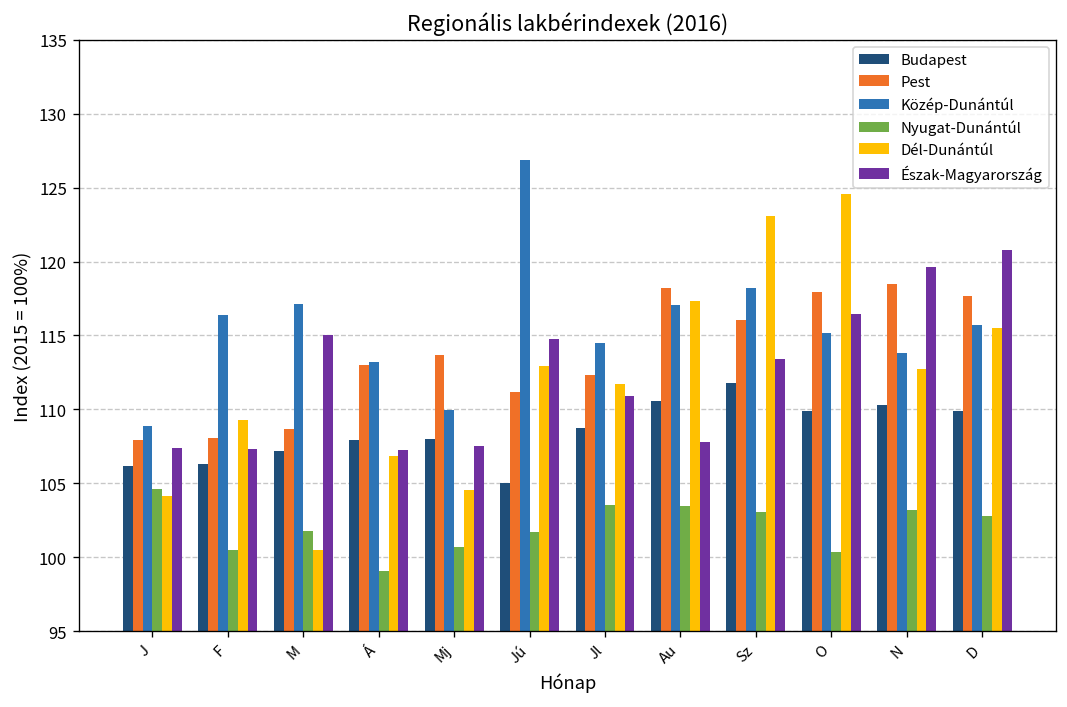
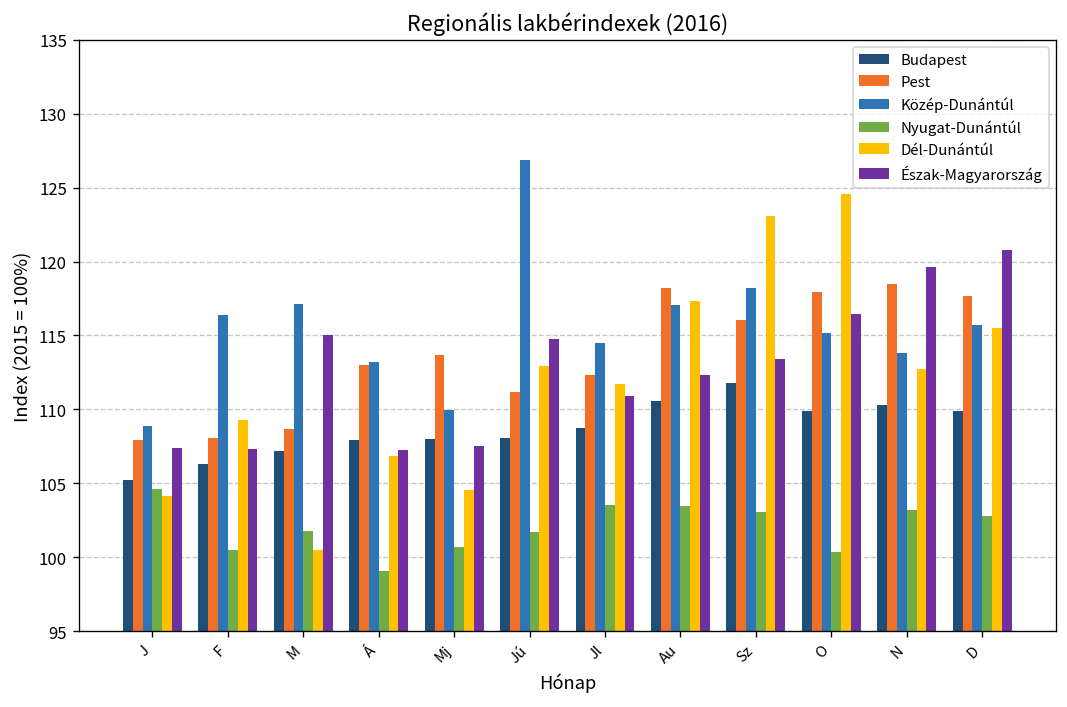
  {
    "Budapest": {
-     "J": 106.2,
+     "J": 105.2,
      "F": 106.3,
      "M": 107.2,
      "Á": 107.9,
      "Mj": 108.0,
-     "Jú": 105.0,
+     "Jú": 108.1,
      "Jl": 108.8,
      "Au": 110.5,
      "Sz": 111.8,
      "O": 109.9,
      "N": 110.3,
      "D": 109.9
    },
    "Pest": {
      "J": 107.9,
      "F": 108.0,
      "M": 108.7,
      "Á": 113.0,
      "Mj": 113.7,
      "Jú": 111.2,
      "Jl": 112.3,
      "Au": 118.2,
      "Sz": 116.1,
      "O": 117.9,
      "N": 118.5,
      "D": 117.7
    },
    "Közép-Dunántúl": {
      "J": 108.9,
      "F": 116.4,
      "M": 117.1,
      "Á": 113.2,
      "Mj": 110.0,
      "Jú": 126.9,
      "Jl": 114.5,
      "Au": 117.1,
      "Sz": 118.2,
      "O": 115.2,
      "N": 113.8,
      "D": 115.7
    },
    "Nyugat-Dunántúl": {
      "J": 104.6,
      "F": 100.5,
      "M": 101.8,
      "Á": 99.1,
      "Mj": 100.7,
      "Jú": 101.7,
      "Jl": 103.5,
      "Au": 103.5,
      "Sz": 103.0,
      "O": 100.4,
      "N": 103.2,
      "D": 102.8
    },
    "Dél-Dunántúl": {
      "J": 104.2,
      "F": 109.3,
      "M": 100.5,
      "Á": 106.8,
      "Mj": 104.6,
      "Jú": 112.9,
      "Jl": 111.7,
      "Au": 117.3,
      "Sz": 123.1,
      "O": 124.6,
      "N": 112.8,
      "D": 115.5
    },
    "Észak-Magyarország": {
      "J": 107.4,
      "F": 107.3,
      "M": 115.0,
      "Á": 107.3,
      "Mj": 107.5,
      "Jú": 114.8,
      "Jl": 110.9,
-     "Au": 107.8,
+     "Au": 112.3,
      "Sz": 113.4,
      "O": 116.4,
      "N": 119.7,
      "D": 120.8
    }
  }
